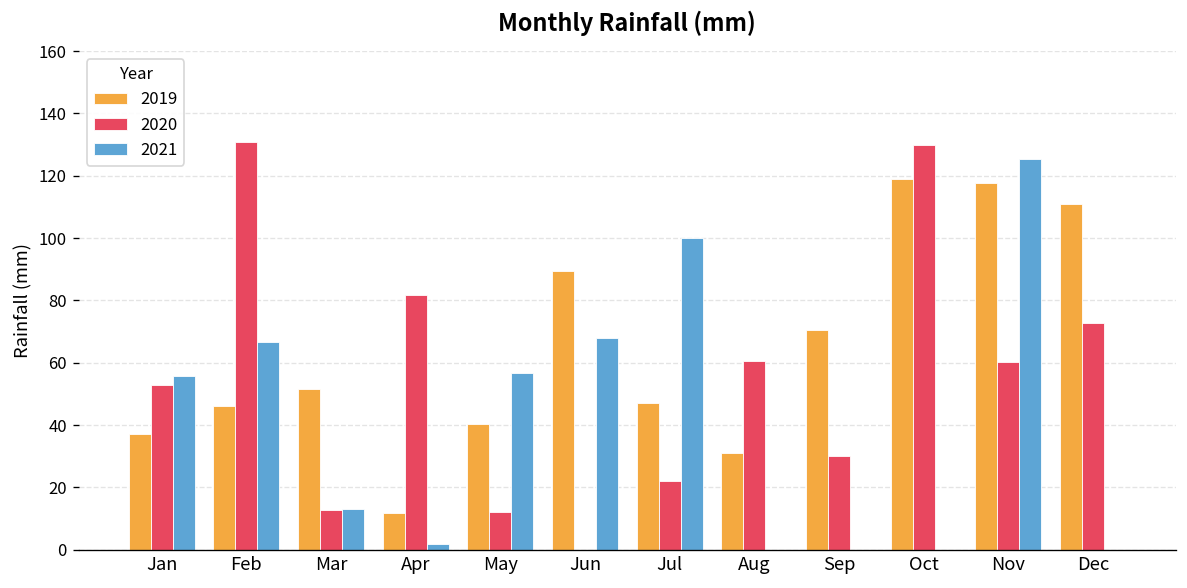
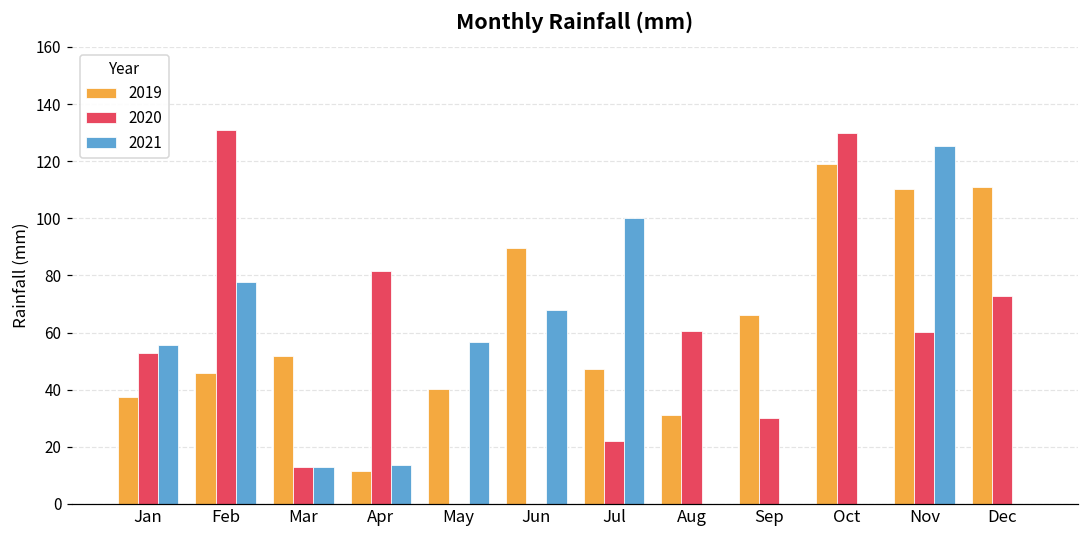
  {
    "2019": {
      "Jan": 37,
      "Feb": 46,
      "Mar": 52,
      "Apr": 12,
      "May": 40,
      "Jun": 90,
      "Jul": 47,
      "Aug": 31,
-     "Sep": 70,
+     "Sep": 66,
      "Oct": 119,
-     "Nov": 118,
+     "Nov": 110,
      "Dec": 111
    },
    "2020": {
      "Jan": 53,
      "Feb": 131,
      "Mar": 13,
      "Apr": 82,
-     "May": 12,
+     "May": 0,
      "Jun": 0,
      "Jul": 22,
      "Aug": 61,
      "Sep": 30,
      "Oct": 130,
      "Nov": 60,
      "Dec": 73
    },
    "2021": {
      "Jan": 56,
-     "Feb": 67,
+     "Feb": 78,
      "Mar": 13,
-     "Apr": 2,
+     "Apr": 14,
      "May": 57,
      "Jun": 68,
      "Jul": 100,
      "Aug": 0,
      "Sep": 0,
      "Oct": 0,
      "Nov": 125,
      "Dec": 0
    }
  }
